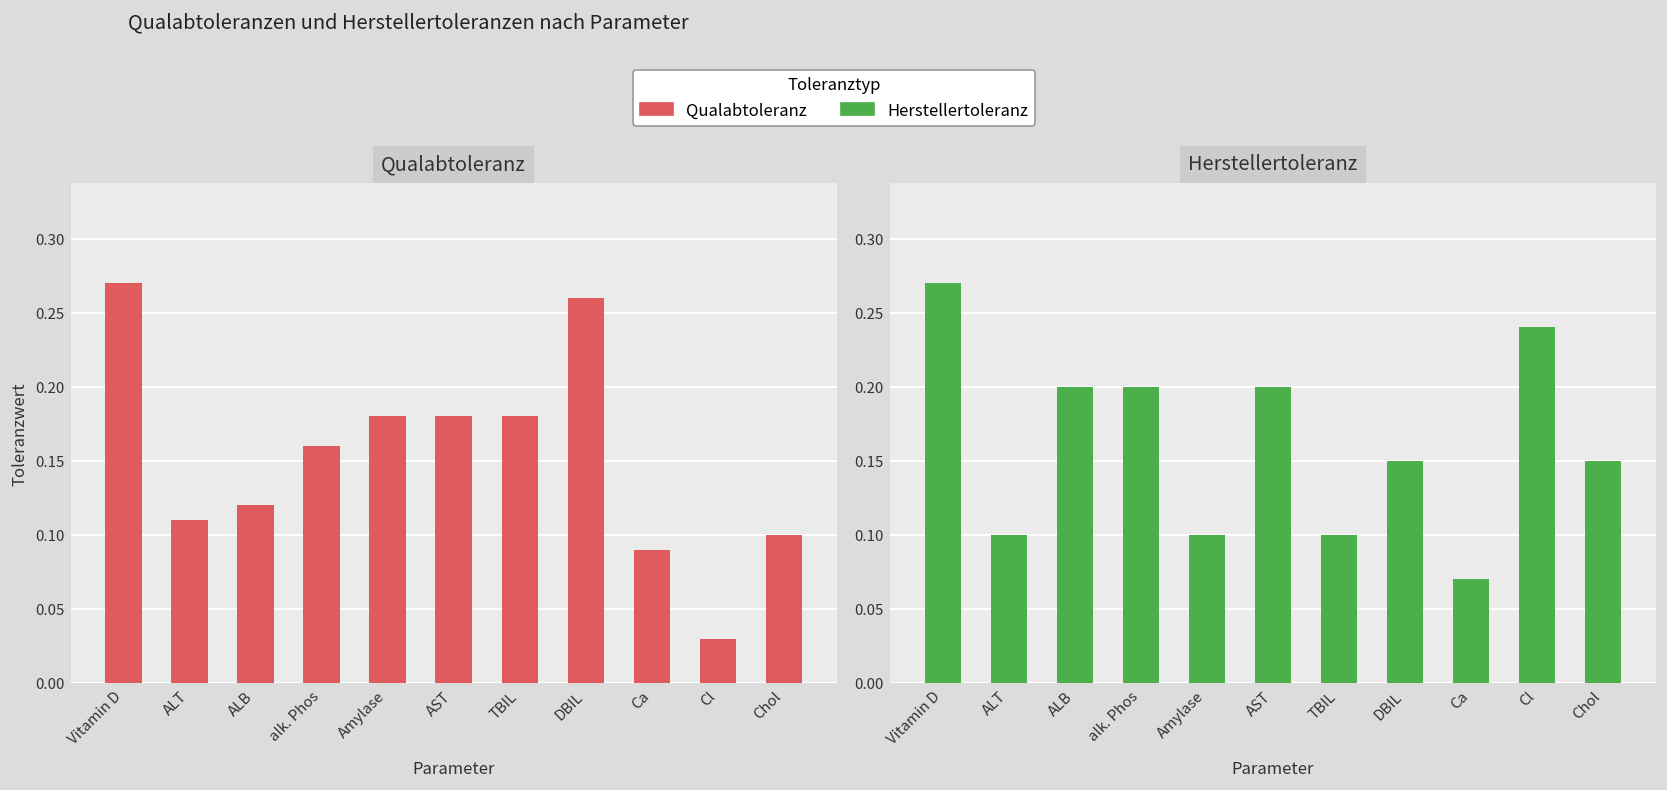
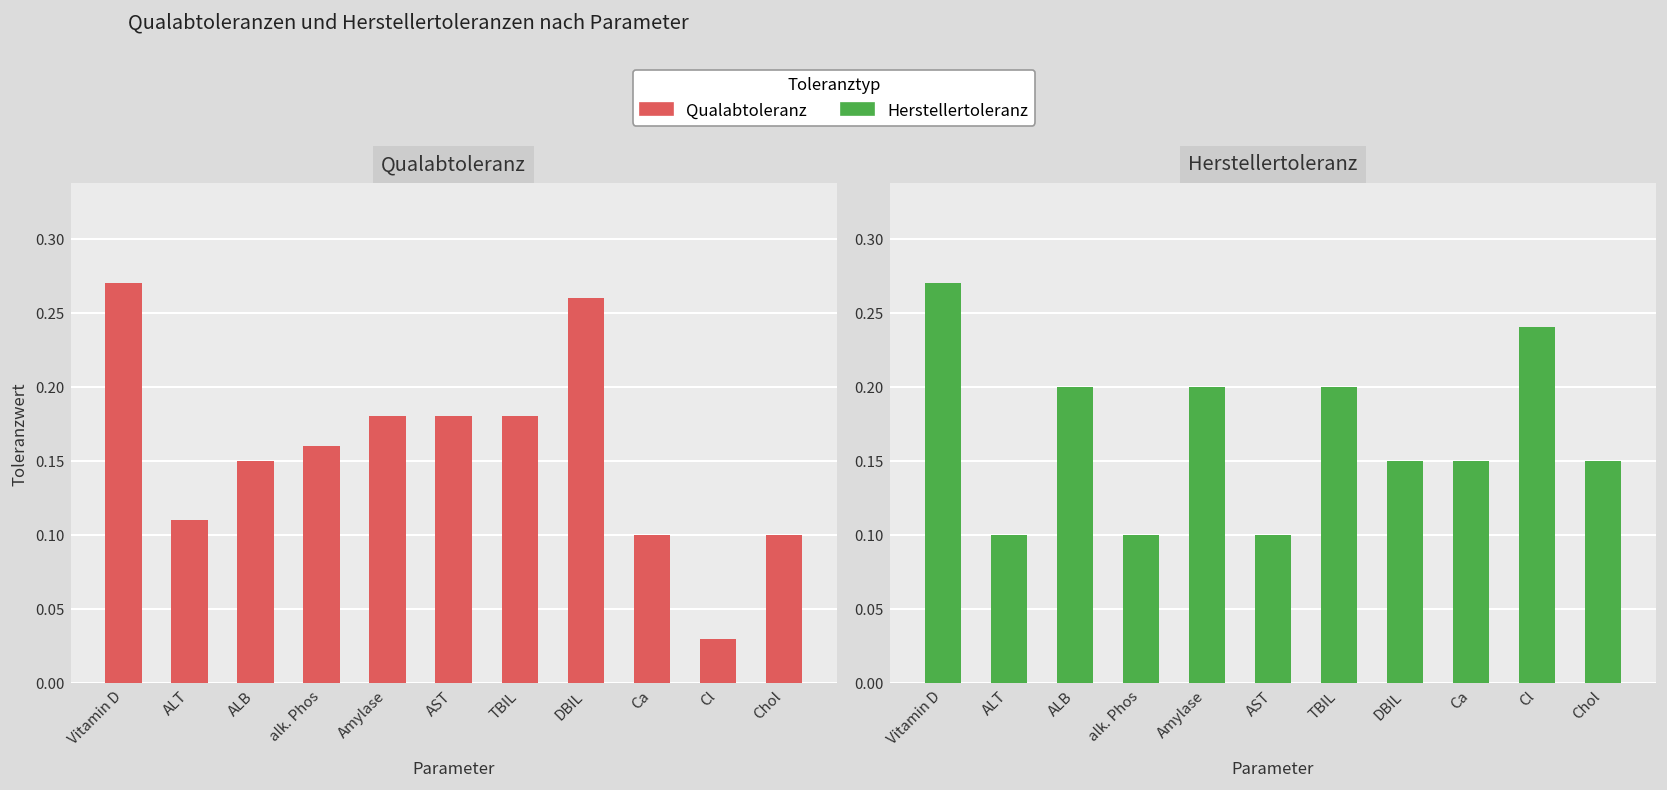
  {
    "Qualabtoleranz": {
      "Vitamin D": 0.27,
      "ALT": 0.11,
-     "ALB": 0.12,
+     "ALB": 0.15,
      "alk. Phos": 0.16,
      "Amylase": 0.18,
      "AST": 0.18,
      "TBIL": 0.18,
      "DBIL": 0.26,
-     "Ca": 0.09,
+     "Ca": 0.10,
      "Cl": 0.03,
      "Chol": 0.10
    },
    "Herstellertoleranz": {
      "Vitamin D": 0.27,
      "ALT": 0.10,
      "ALB": 0.20,
-     "alk. Phos": 0.2,
-     "Amylase": 0.1,
-     "AST": 0.2,
-     "TBIL": 0.1,
+     "alk. Phos": 0.1,
+     "Amylase": 0.2,
+     "AST": 0.1,
+     "TBIL": 0.2,
      "DBIL": 0.15,
-     "Ca": 0.07,
+     "Ca": 0.15,
      "Cl": 0.24,
      "Chol": 0.15
    }
  }
